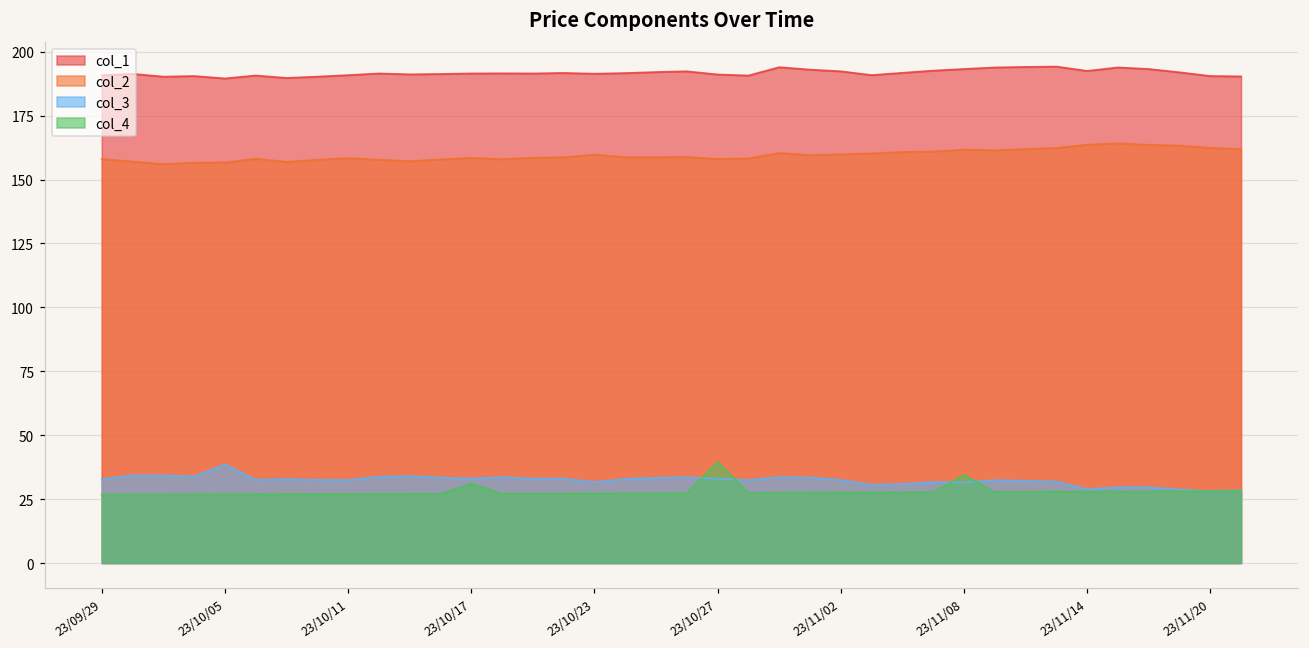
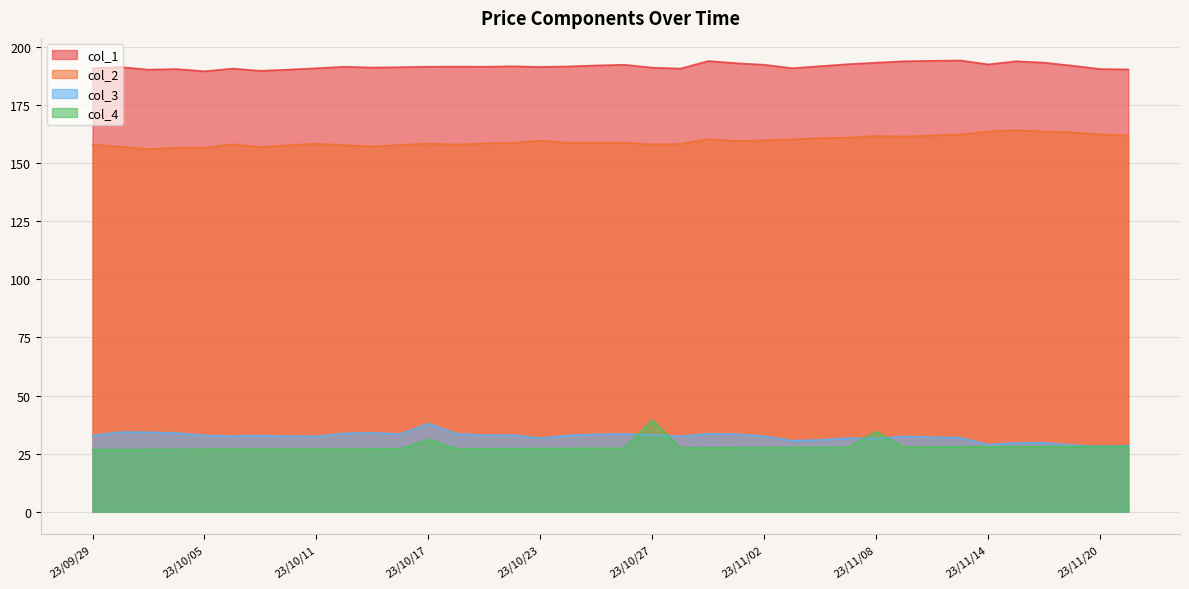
  {
    "col_3": {
      "23/09/29": 33,
-     "23/10/05": 39,
+     "23/10/05": 33,
      "23/10/11": 32,
-     "23/10/17": 33,
+     "23/10/17": 38,
      "23/10/23": 32,
      "23/10/27": 33,
      "23/11/02": 32,
      "23/11/08": 32
    },
    "col_4": {
      "23/09/29": 27,
      "23/10/05": 27,
      "23/10/11": 27,
      "23/10/17": 31,
      "23/10/23": 27,
      "23/10/27": 39,
      "23/11/02": 28,
      "23/11/08": 34
    }
  }
